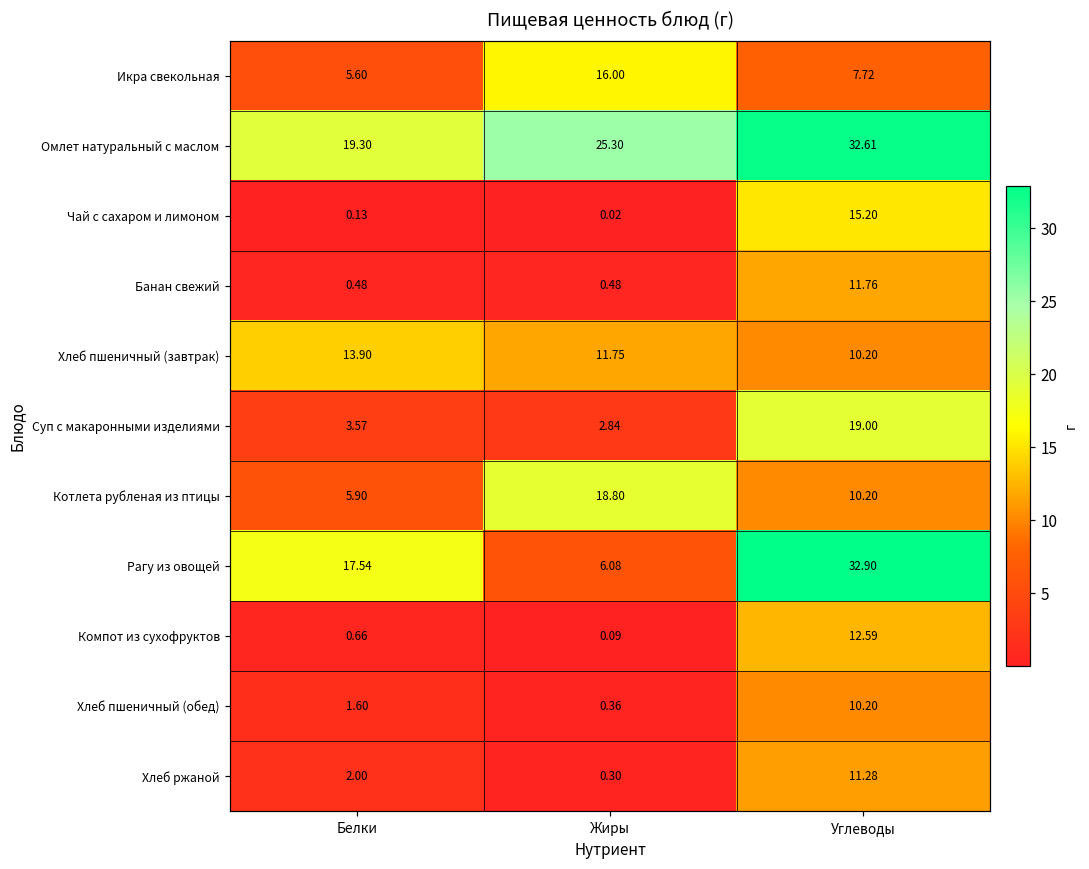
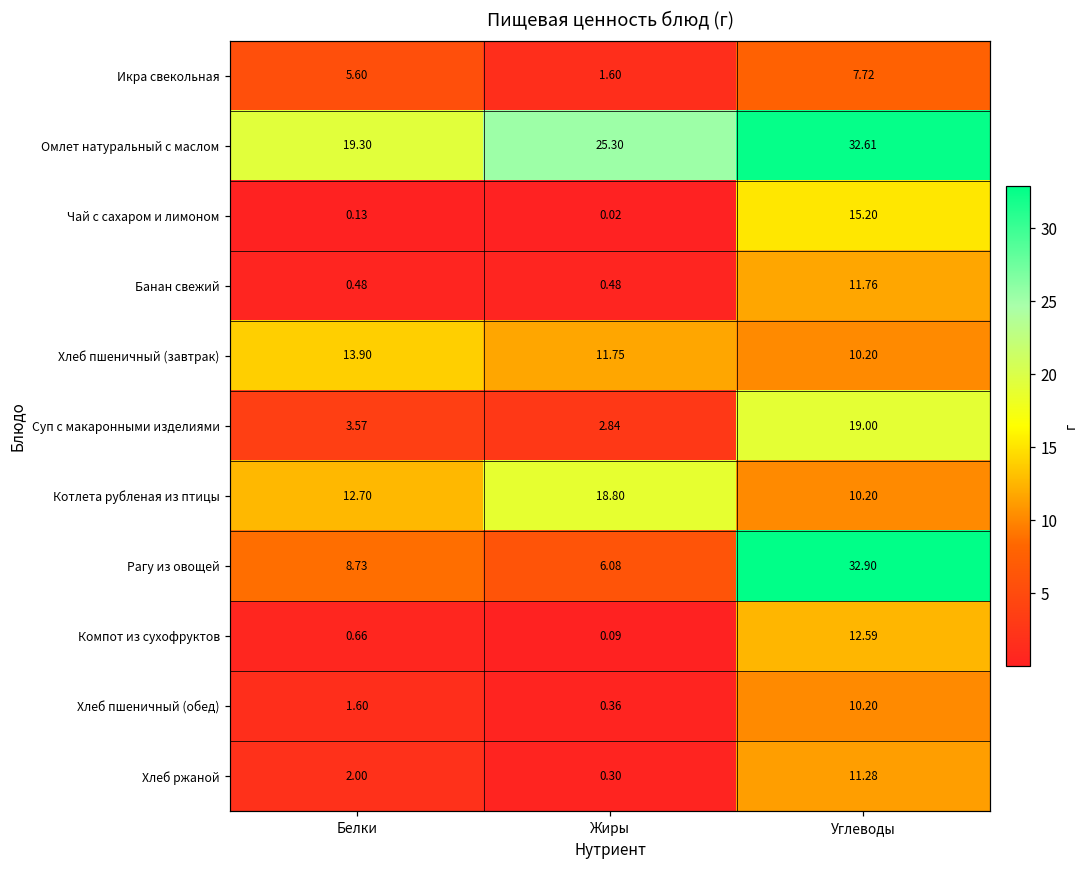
  {
    "Икра свекольная": {
      "Белки": 5.60,
-     "Жиры": 16.00,
+     "Жиры": 1.60,
      "Углеводы": 7.72
    },
    "Омлет натуральный с маслом": {
      "Белки": 19.30,
      "Жиры": 25.30,
      "Углеводы": 32.61
    },
    "Чай с сахаром и лимоном": {
      "Белки": 0.13,
      "Жиры": 0.02,
      "Углеводы": 15.20
    },
    "Банан свежий": {
      "Белки": 0.48,
      "Жиры": 0.48,
      "Углеводы": 11.76
    },
    "Хлеб пшеничный (завтрак)": {
      "Белки": 13.90,
      "Жиры": 11.75,
      "Углеводы": 10.20
    },
    "Суп с макаронными изделиями": {
      "Белки": 3.57,
      "Жиры": 2.84,
      "Углеводы": 19.00
    },
    "Котлета рубленая из птицы": {
-     "Белки": 5.90,
+     "Белки": 12.70,
      "Жиры": 18.80,
      "Углеводы": 10.20
    },
    "Рагу из овощей": {
-     "Белки": 17.54,
+     "Белки": 8.73,
      "Жиры": 6.08,
      "Углеводы": 32.90
    },
    "Компот из сухофруктов": {
      "Белки": 0.66,
      "Жиры": 0.09,
      "Углеводы": 12.59
    },
    "Хлеб пшеничный (обед)": {
      "Белки": 1.60,
      "Жиры": 0.36,
      "Углеводы": 10.20
    },
    "Хлеб ржаной": {
      "Белки": 2.00,
      "Жиры": 0.30,
      "Углеводы": 11.28
    }
  }
